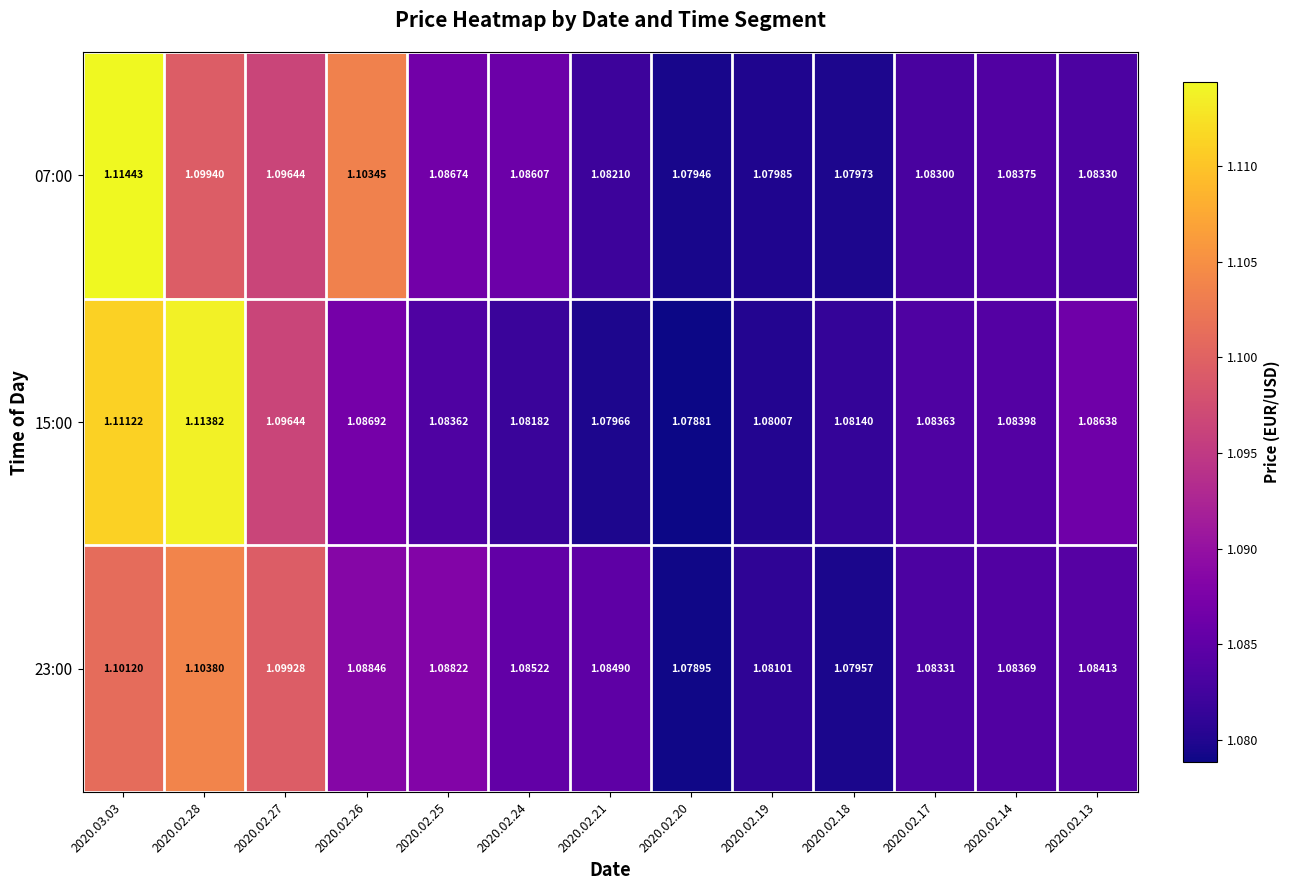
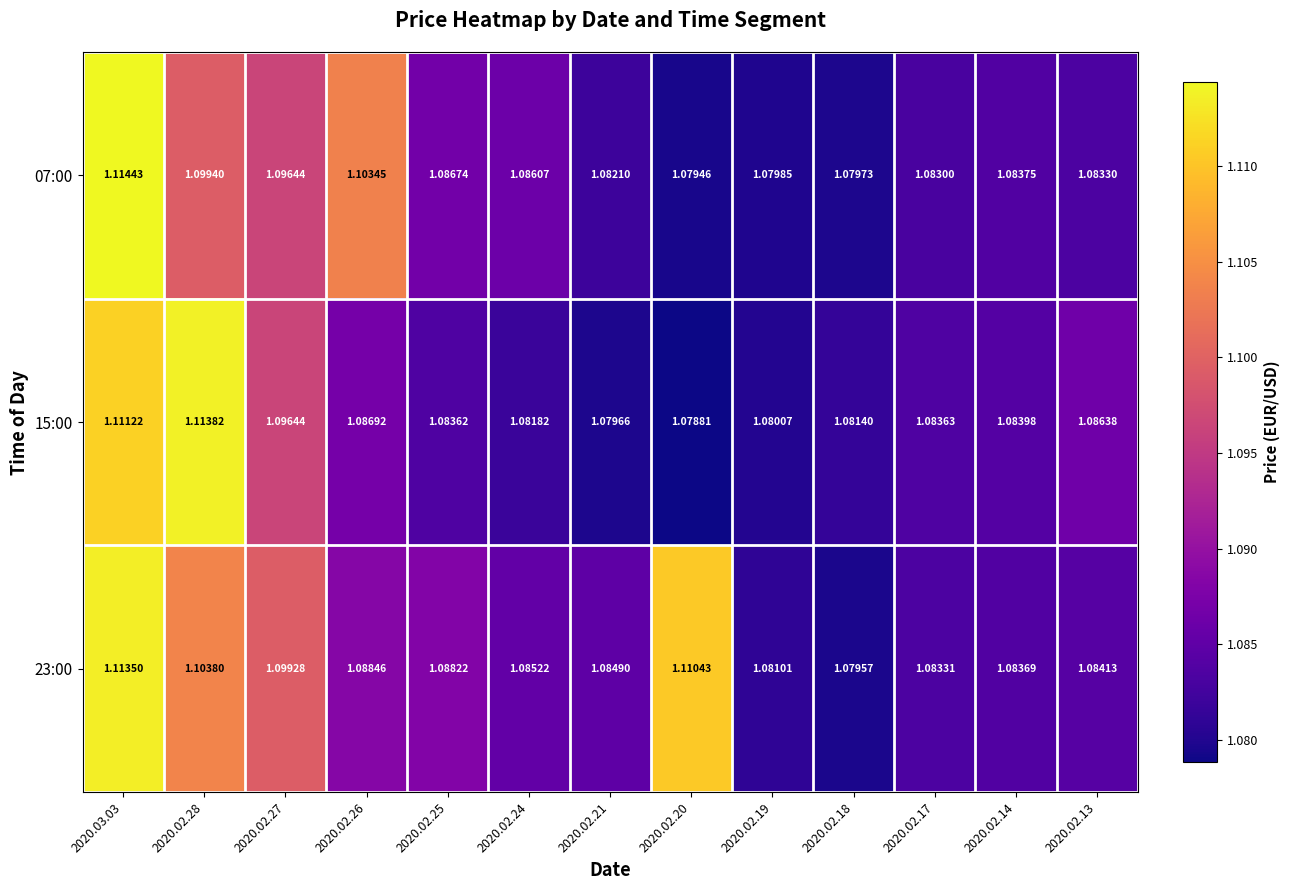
  {
    "07:00": {
      "2020.03.03": 1.11443,
      "2020.02.28": 1.09940,
      "2020.02.27": 1.09644,
      "2020.02.26": 1.10345,
      "2020.02.25": 1.08674,
      "2020.02.24": 1.08607,
      "2020.02.21": 1.08210,
      "2020.02.20": 1.07946,
      "2020.02.19": 1.07985,
      "2020.02.18": 1.07973,
      "2020.02.17": 1.08300,
      "2020.02.14": 1.08375,
      "2020.02.13": 1.08330
    },
    "15:00": {
      "2020.03.03": 1.11122,
      "2020.02.28": 1.11382,
      "2020.02.27": 1.09644,
      "2020.02.26": 1.08692,
      "2020.02.25": 1.08362,
      "2020.02.24": 1.08182,
      "2020.02.21": 1.07966,
      "2020.02.20": 1.07881,
      "2020.02.19": 1.08007,
      "2020.02.18": 1.08140,
      "2020.02.17": 1.08363,
      "2020.02.14": 1.08398,
      "2020.02.13": 1.08638
    },
    "23:00": {
-     "2020.03.03": 1.10120,
+     "2020.03.03": 1.11350,
      "2020.02.28": 1.10380,
      "2020.02.27": 1.09928,
      "2020.02.26": 1.08846,
      "2020.02.25": 1.08822,
      "2020.02.24": 1.08522,
      "2020.02.21": 1.08490,
-     "2020.02.20": 1.07895,
+     "2020.02.20": 1.11043,
      "2020.02.19": 1.08101,
      "2020.02.18": 1.07957,
      "2020.02.17": 1.08331,
      "2020.02.14": 1.08369,
      "2020.02.13": 1.08413
    }
  }
